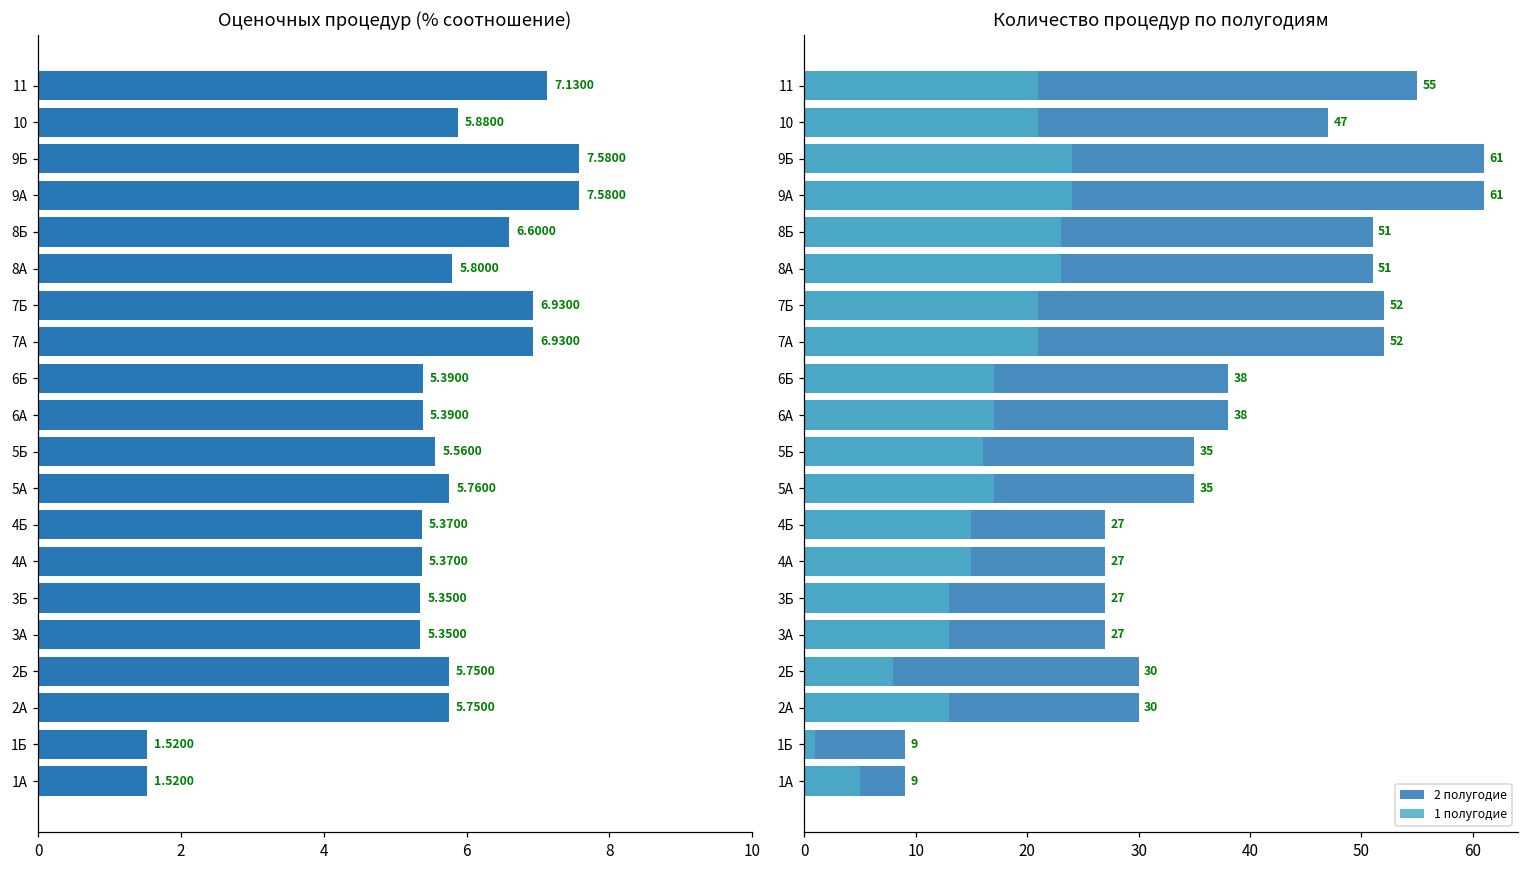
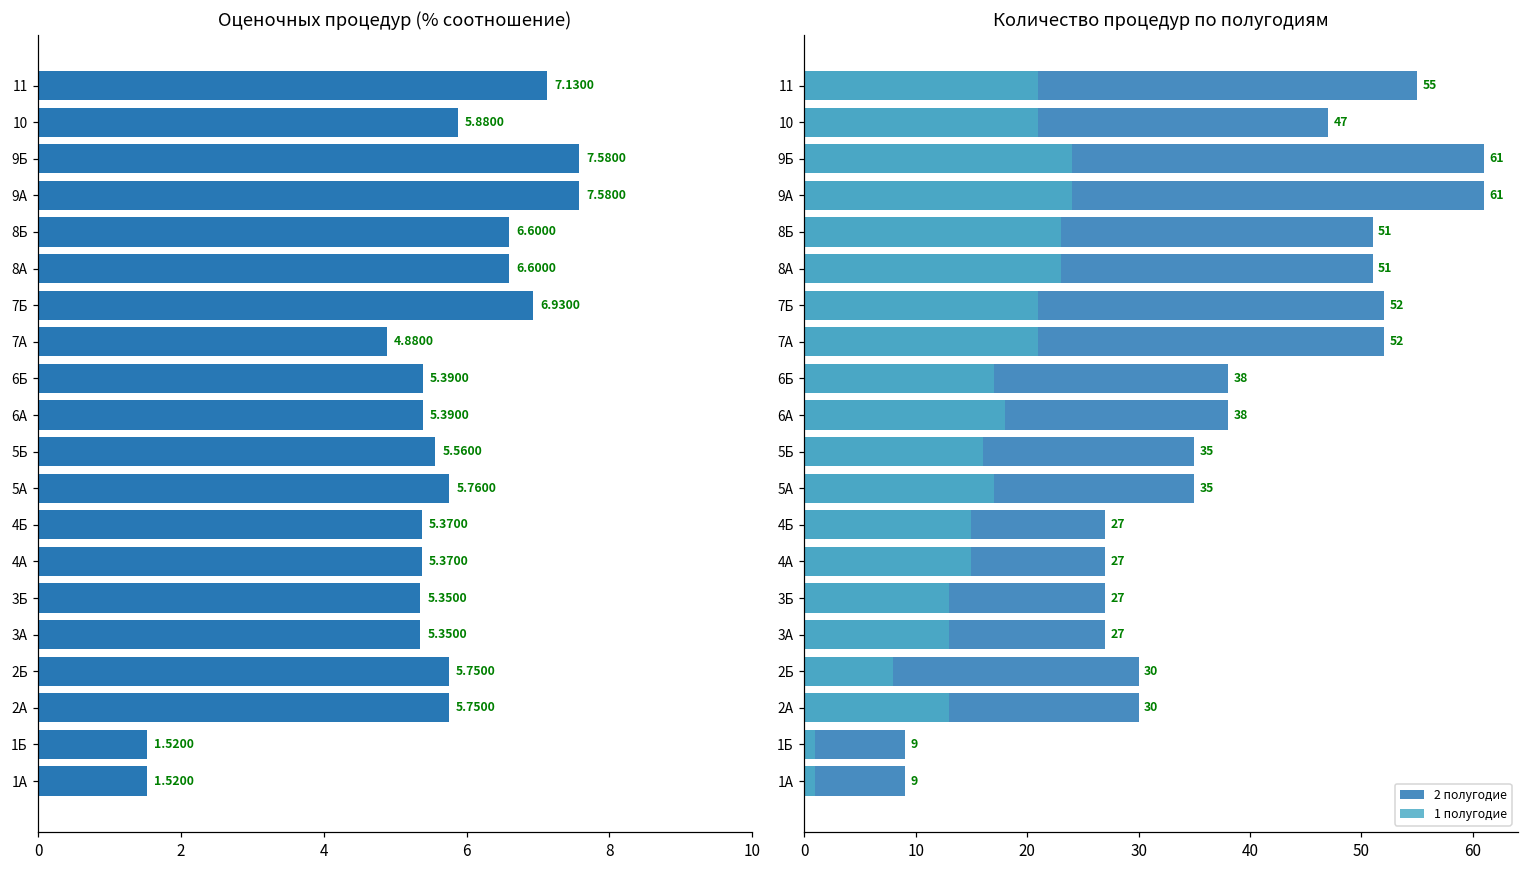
  {
    "Оценочных процедур (% соотношение)": {
      "11": 7.1300,
      "10": 5.8800,
      "9Б": 7.5800,
      "9А": 7.5800,
      "8Б": 6.6000,
-     "8А": 5.8000,
+     "8А": 6.6000,
      "7Б": 6.9300,
-     "7А": 6.9300,
+     "7А": 4.8800,
      "6Б": 5.3900,
      "6А": 5.3900,
      "5Б": 5.5600,
      "5А": 5.7600,
      "4Б": 5.3700,
      "4А": 5.3700,
      "3Б": 5.3500,
      "3А": 5.3500,
      "2Б": 5.7500,
      "2А": 5.7500,
      "1Б": 1.5200,
      "1А": 1.5200
    },
    "Количество процедур по полугодиям": {
      "2 полугодие": {
        "11": 55,
        "10": 47,
        "9Б": 61,
        "9А": 61,
        "8Б": 51,
        "8А": 51,
        "7Б": 52,
        "7А": 52,
        "6Б": 38,
        "6А": 38,
        "5Б": 35,
        "5А": 35,
        "4Б": 27,
        "4А": 27,
        "3Б": 27,
        "3А": 27,
        "2Б": 30,
        "2А": 30,
        "1Б": 9,
        "1А": 9
      },
      "1 полугодие": {
-       "6А": 17,
-       "1А": 5
+       "6А": 18,
+       "1А": 1
      }
    }
  }
